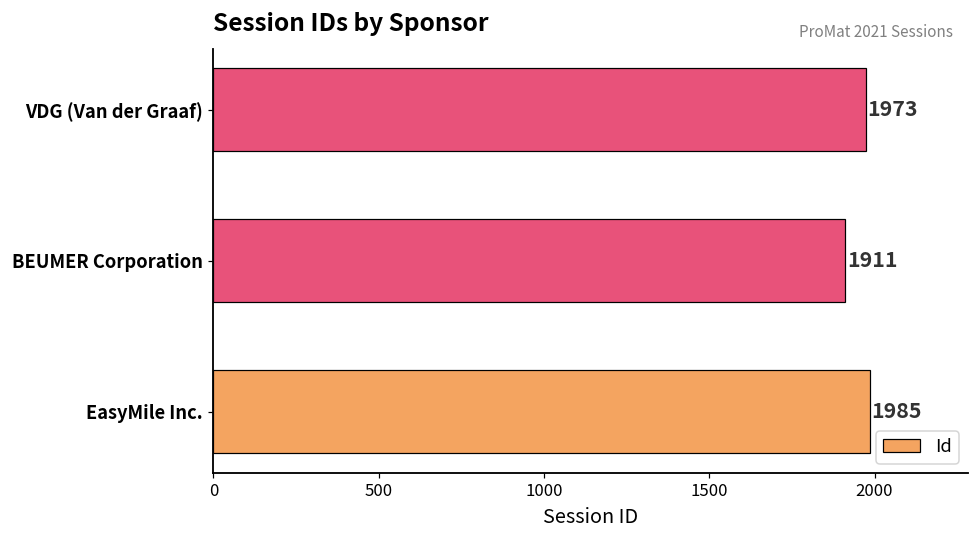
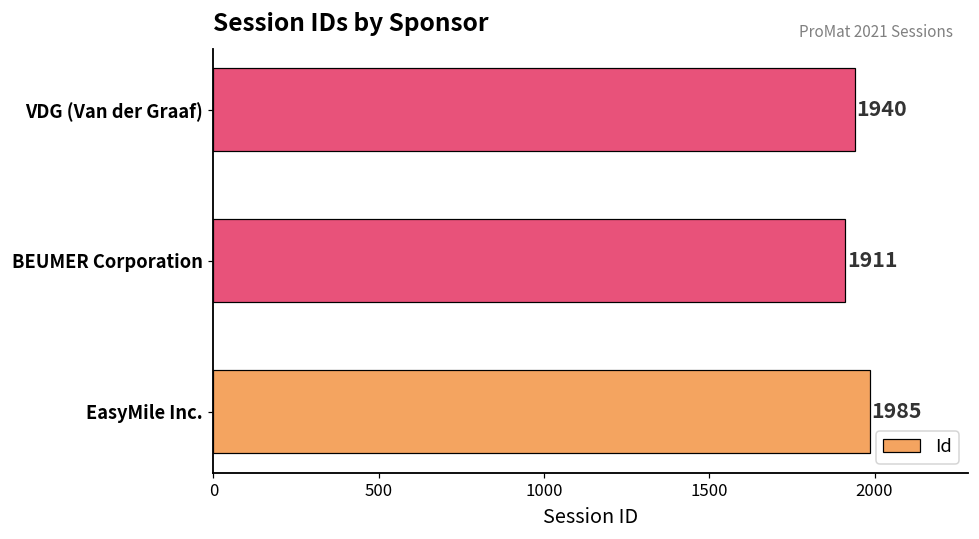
  {
-   "VDG (Van der Graaf)": 1973,
+   "VDG (Van der Graaf)": 1940,
    "BEUMER Corporation": 1911,
    "EasyMile Inc.": 1985
  }
